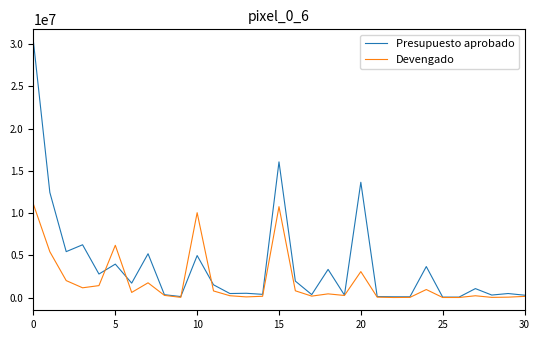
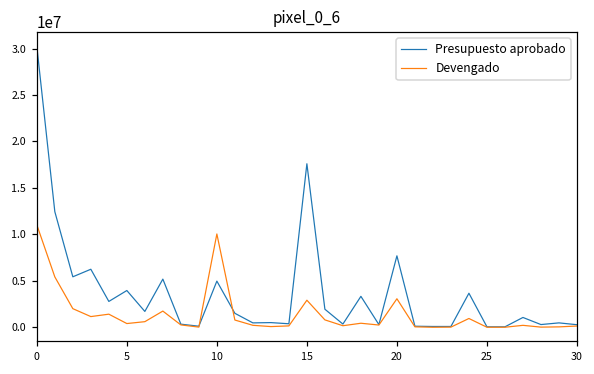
  {
    "Presupuesto aprobado": {
      "0": 30000000,
      "5": 4000000,
      "10": 5000000,
-     "15": 16000000,
-     "20": 14000000
+     "15": 18000000,
+     "20": 8000000
    },
    "Devengado": {
      "0": 11000000,
-     "5": 6000000,
+     "5": 0,
      "10": 10000000,
-     "15": 11000000,
+     "15": 3000000,
      "20": 3000000
    }
  }
